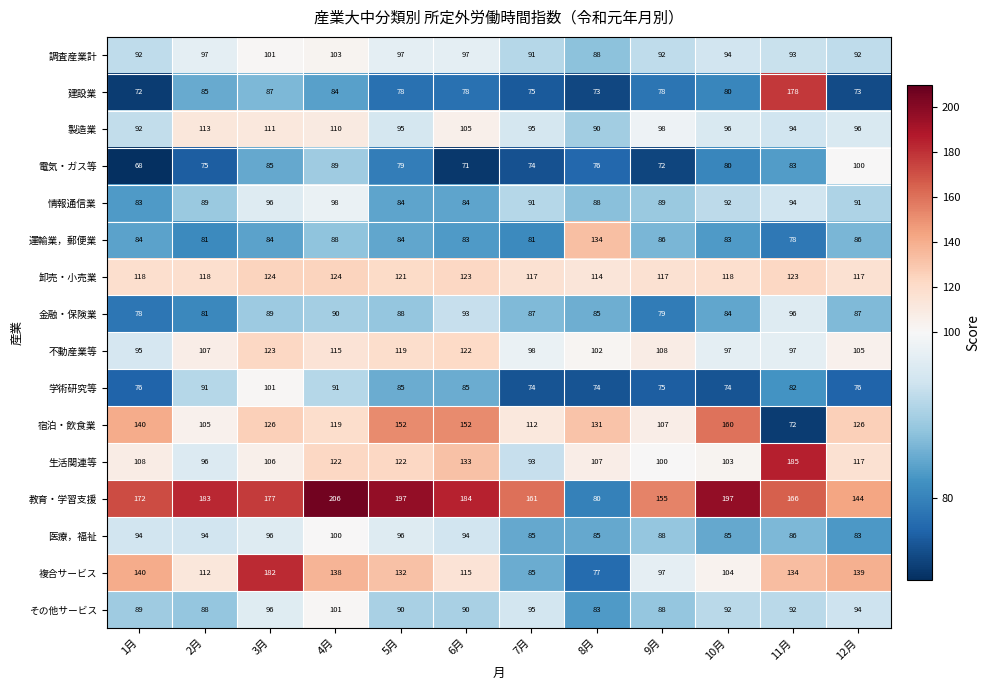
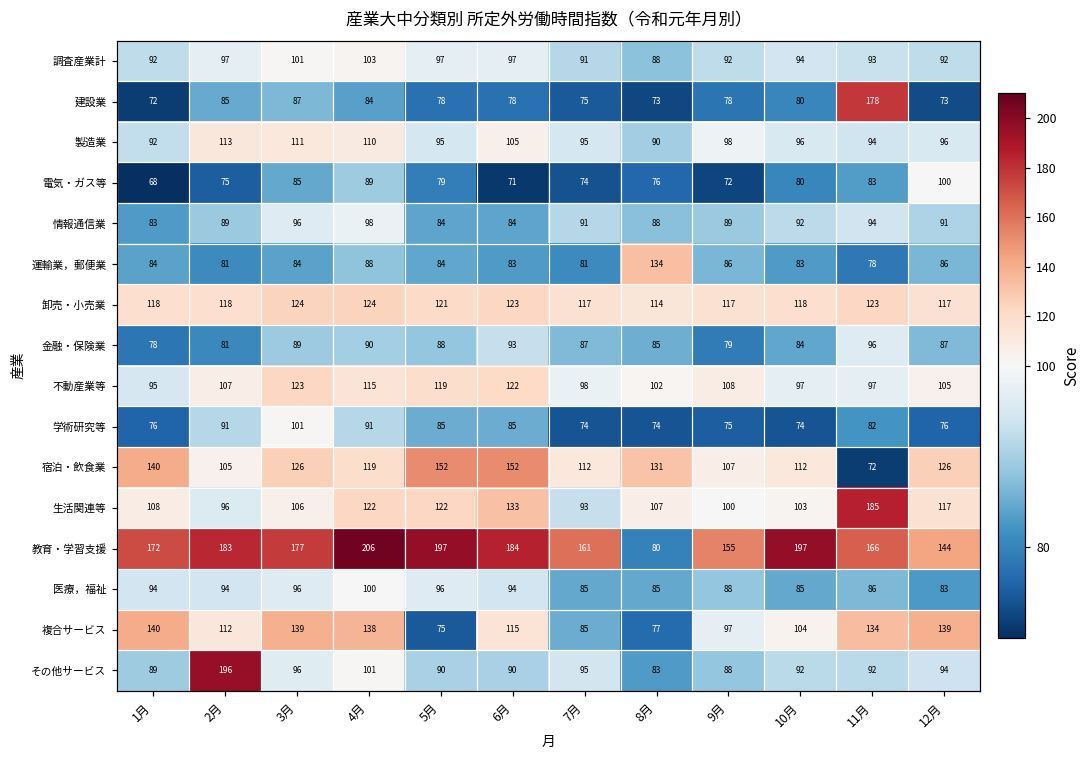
  {
    "調査産業計": {
      "1月": 92,
      "2月": 97,
      "3月": 101,
      "4月": 103,
      "5月": 97,
      "6月": 97,
      "7月": 91,
      "8月": 88,
      "9月": 92,
      "10月": 94,
      "11月": 93,
      "12月": 92
    },
    "建設業": {
      "1月": 72,
      "2月": 85,
      "3月": 87,
      "4月": 84,
      "5月": 78,
      "6月": 78,
      "7月": 75,
      "8月": 73,
      "9月": 78,
      "10月": 80,
      "11月": 178,
      "12月": 73
    },
    "製造業": {
      "1月": 92,
      "2月": 113,
      "3月": 111,
      "4月": 110,
      "5月": 95,
      "6月": 105,
      "7月": 95,
      "8月": 90,
      "9月": 98,
      "10月": 96,
      "11月": 94,
      "12月": 96
    },
    "電気・ガス等": {
      "1月": 68,
      "2月": 75,
      "3月": 85,
      "4月": 89,
      "5月": 79,
      "6月": 71,
      "7月": 74,
      "8月": 76,
      "9月": 72,
      "10月": 80,
      "11月": 83,
      "12月": 100
    },
    "情報通信業": {
      "1月": 83,
      "2月": 89,
      "3月": 96,
      "4月": 98,
      "5月": 84,
      "6月": 84,
      "7月": 91,
      "8月": 88,
      "9月": 89,
      "10月": 92,
      "11月": 94,
      "12月": 91
    },
    "運輸業，郵便業": {
      "1月": 84,
      "2月": 81,
      "3月": 84,
      "4月": 88,
      "5月": 84,
      "6月": 83,
      "7月": 81,
      "8月": 134,
      "9月": 86,
      "10月": 83,
      "11月": 78,
      "12月": 86
    },
    "卸売・小売業": {
      "1月": 118,
      "2月": 118,
      "3月": 124,
      "4月": 124,
      "5月": 121,
      "6月": 123,
      "7月": 117,
      "8月": 114,
      "9月": 117,
      "10月": 118,
      "11月": 123,
      "12月": 117
    },
    "金融・保険業": {
      "1月": 78,
      "2月": 81,
      "3月": 89,
      "4月": 90,
      "5月": 88,
      "6月": 93,
      "7月": 87,
      "8月": 85,
      "9月": 79,
      "10月": 84,
      "11月": 96,
      "12月": 87
    },
    "不動産業等": {
      "1月": 95,
      "2月": 107,
      "3月": 123,
      "4月": 115,
      "5月": 119,
      "6月": 122,
      "7月": 98,
      "8月": 102,
      "9月": 108,
      "10月": 97,
      "11月": 97,
      "12月": 105
    },
    "学術研究等": {
      "1月": 76,
      "2月": 91,
      "3月": 101,
      "4月": 91,
      "5月": 85,
      "6月": 85,
      "7月": 74,
      "8月": 74,
      "9月": 75,
      "10月": 74,
      "11月": 82,
      "12月": 76
    },
    "宿泊・飲食業": {
      "1月": 140,
      "2月": 105,
      "3月": 126,
      "4月": 119,
      "5月": 152,
      "6月": 152,
      "7月": 112,
      "8月": 131,
      "9月": 107,
-     "10月": 160,
+     "10月": 112,
      "11月": 72,
      "12月": 126
    },
    "生活関連等": {
      "1月": 108,
      "2月": 96,
      "3月": 106,
      "4月": 122,
      "5月": 122,
      "6月": 133,
      "7月": 93,
      "8月": 107,
      "9月": 100,
      "10月": 103,
      "11月": 185,
      "12月": 117
    },
    "教育・学習支援": {
      "1月": 172,
      "2月": 183,
      "3月": 177,
      "4月": 206,
      "5月": 197,
      "6月": 184,
      "7月": 161,
      "8月": 80,
      "9月": 155,
      "10月": 197,
      "11月": 166,
      "12月": 144
    },
    "医療，福祉": {
      "1月": 94,
      "2月": 94,
      "3月": 96,
      "4月": 100,
      "5月": 96,
      "6月": 94,
      "7月": 85,
      "8月": 85,
      "9月": 88,
      "10月": 85,
      "11月": 86,
      "12月": 83
    },
    "複合サービス": {
      "1月": 140,
      "2月": 112,
-     "3月": 182,
+     "3月": 139,
      "4月": 138,
-     "5月": 132,
+     "5月": 75,
      "6月": 115,
      "7月": 85,
      "8月": 77,
      "9月": 97,
      "10月": 104,
      "11月": 134,
      "12月": 139
    },
    "その他サービス": {
      "1月": 89,
-     "2月": 88,
+     "2月": 196,
      "3月": 96,
      "4月": 101,
      "5月": 90,
      "6月": 90,
      "7月": 95,
      "8月": 83,
      "9月": 88,
      "10月": 92,
      "11月": 92,
      "12月": 94
    }
  }
